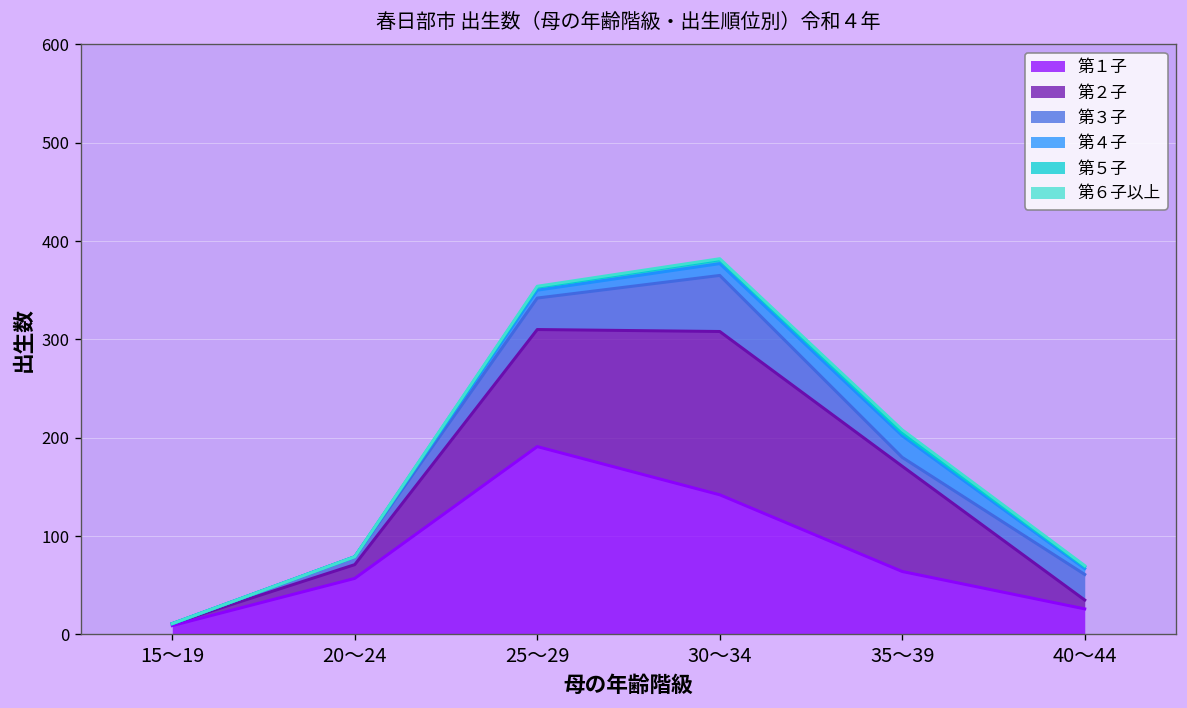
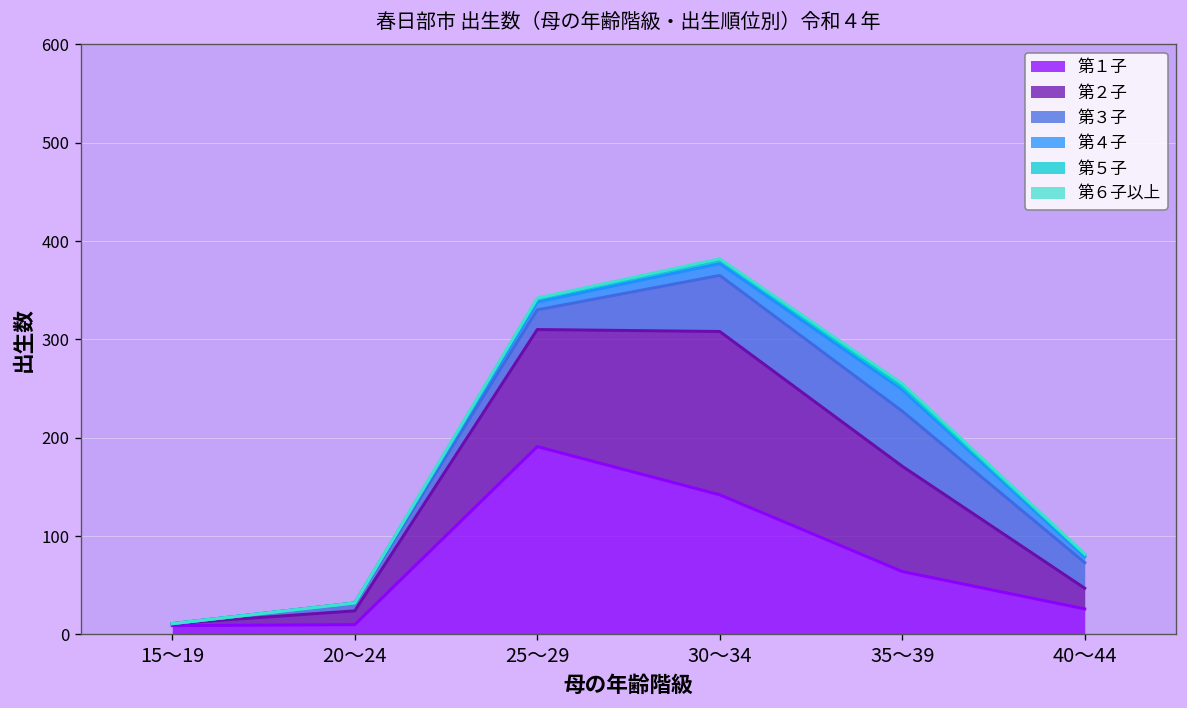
  {
    "第１子": {
-     "20～24": 60,
+     "20～24": 10,
      "25～29": 190,
      "30～34": 140,
      "35～39": 60,
      "40～44": 30
    },
    "第２子": {
      "20～24": 10,
      "25～29": 120,
      "30～34": 170,
      "35～39": 110,
-     "40～44": 10
+     "40～44": 20
    },
    "第３子": {
-     "25～29": 30,
+     "25～29": 20,
      "30～34": 60,
-     "35～39": 10,
+     "35～39": 60,
      "40～44": 30
    },
    "第４子": {
      "30～34": 10
    }
  }
